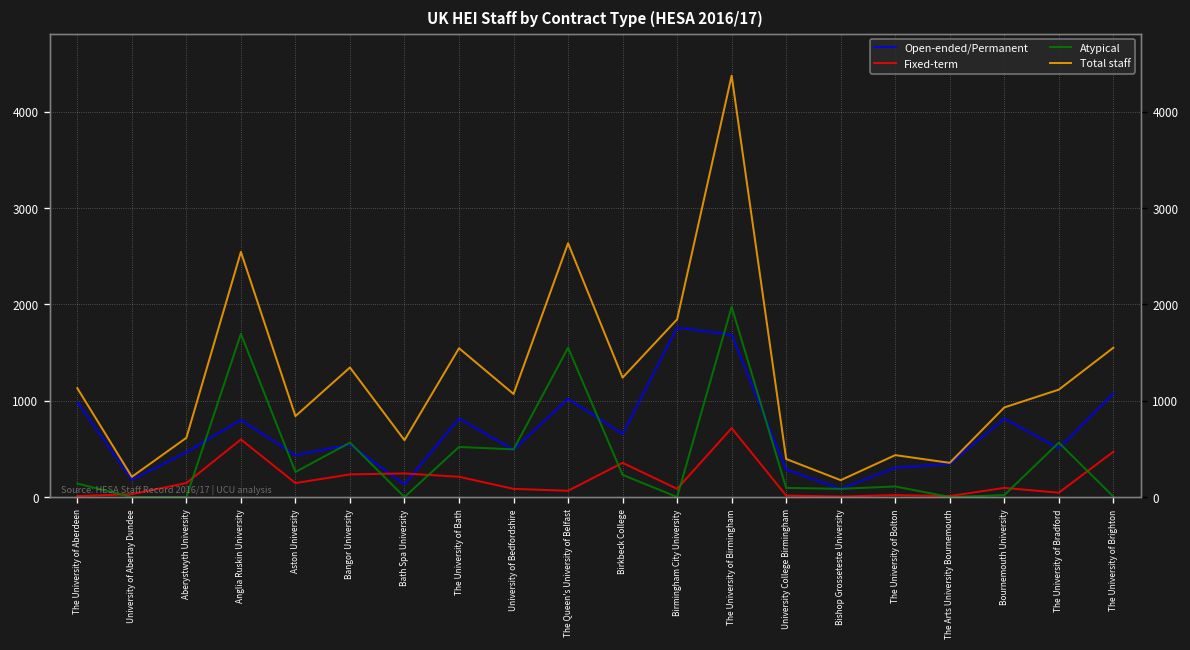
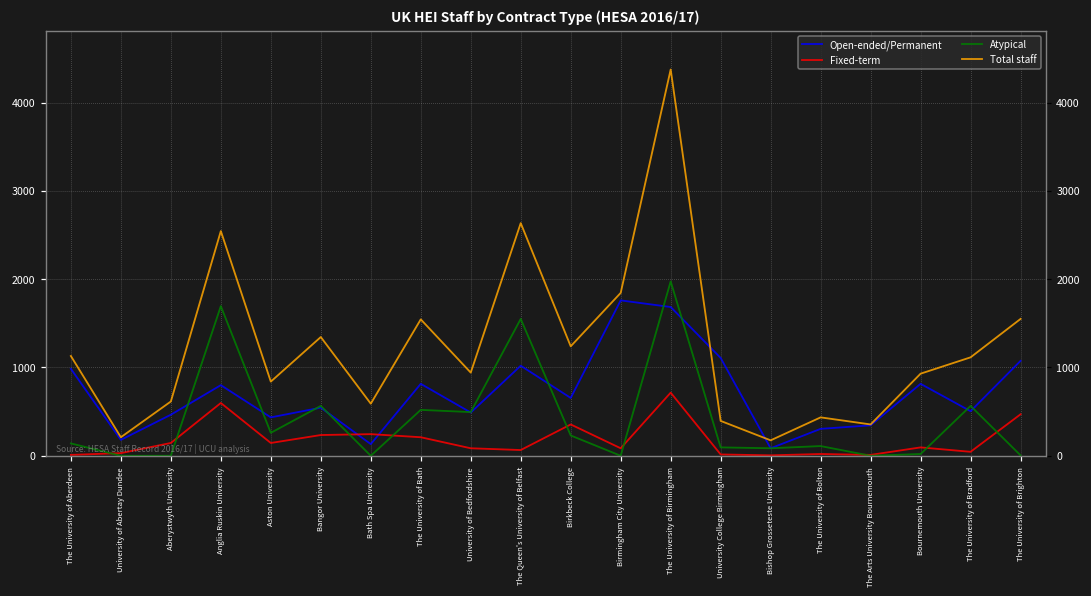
  {
    "Open-ended/Permanent": {
      "The University of Aberdeen": 1000,
      "Aberystwyth University": 500,
      "Anglia Ruskin University": 800,
      "Aston University": 400,
      "Bath Spa University": 100,
      "The University of Bath": 800,
      "The Queen's University of Belfast": 1000,
      "Birkbeck College": 700,
      "Birmingham City University": 1800,
      "The University of Birmingham": 1700,
-     "University College Birmingham": 300,
+     "University College Birmingham": 1100,
      "The University of Bolton": 300,
      "Bournemouth University": 800,
      "The University of Bradford": 500,
      "The University of Brighton": 1100
    },
    "Fixed-term": {
      "The University of Aberdeen": 0,
      "Aberystwyth University": 100,
      "Anglia Ruskin University": 600,
      "Aston University": 100,
      "Bangor University": 200,
      "Bath Spa University": 200,
      "The University of Bath": 200,
      "University of Bedfordshire": 100,
      "The Queen's University of Belfast": 100,
      "Birkbeck College": 400,
      "Birmingham City University": 100,
      "The University of Birmingham": 700,
      "University College Birmingham": 0,
      "Bishop Grosseteste University": 0,
      "The University of Bolton": 0,
      "Bournemouth University": 100,
      "The University of Bradford": 0,
      "The University of Brighton": 500
    },
    "Atypical": {
      "The University of Aberdeen": 100,
      "Aberystwyth University": 0,
      "Anglia Ruskin University": 1700,
      "Aston University": 300,
      "Bath Spa University": 0,
      "The University of Bath": 500,
      "The Queen's University of Belfast": 1600,
      "Birkbeck College": 200,
      "Birmingham City University": 0,
      "The University of Birmingham": 2000,
      "University College Birmingham": 100,
      "The University of Bolton": 100,
      "Bournemouth University": 0,
      "The University of Bradford": 600,
      "The University of Brighton": 0
    },
    "Total staff": {
      "The University of Aberdeen": 1100,
      "Aberystwyth University": 600,
      "Anglia Ruskin University": 2500,
      "Aston University": 800,
      "Bangor University": 1300,
      "Bath Spa University": 600,
      "The University of Bath": 1500,
-     "University of Bedfordshire": 1100,
+     "University of Bedfordshire": 900,
      "The Queen's University of Belfast": 2600,
      "Birkbeck College": 1200,
      "Birmingham City University": 1800,
      "The University of Birmingham": 4400,
      "University College Birmingham": 400,
      "Bishop Grosseteste University": 200,
      "The University of Bolton": 400,
      "Bournemouth University": 900,
      "The University of Bradford": 1100,
      "The University of Brighton": 1600
    }
  }
